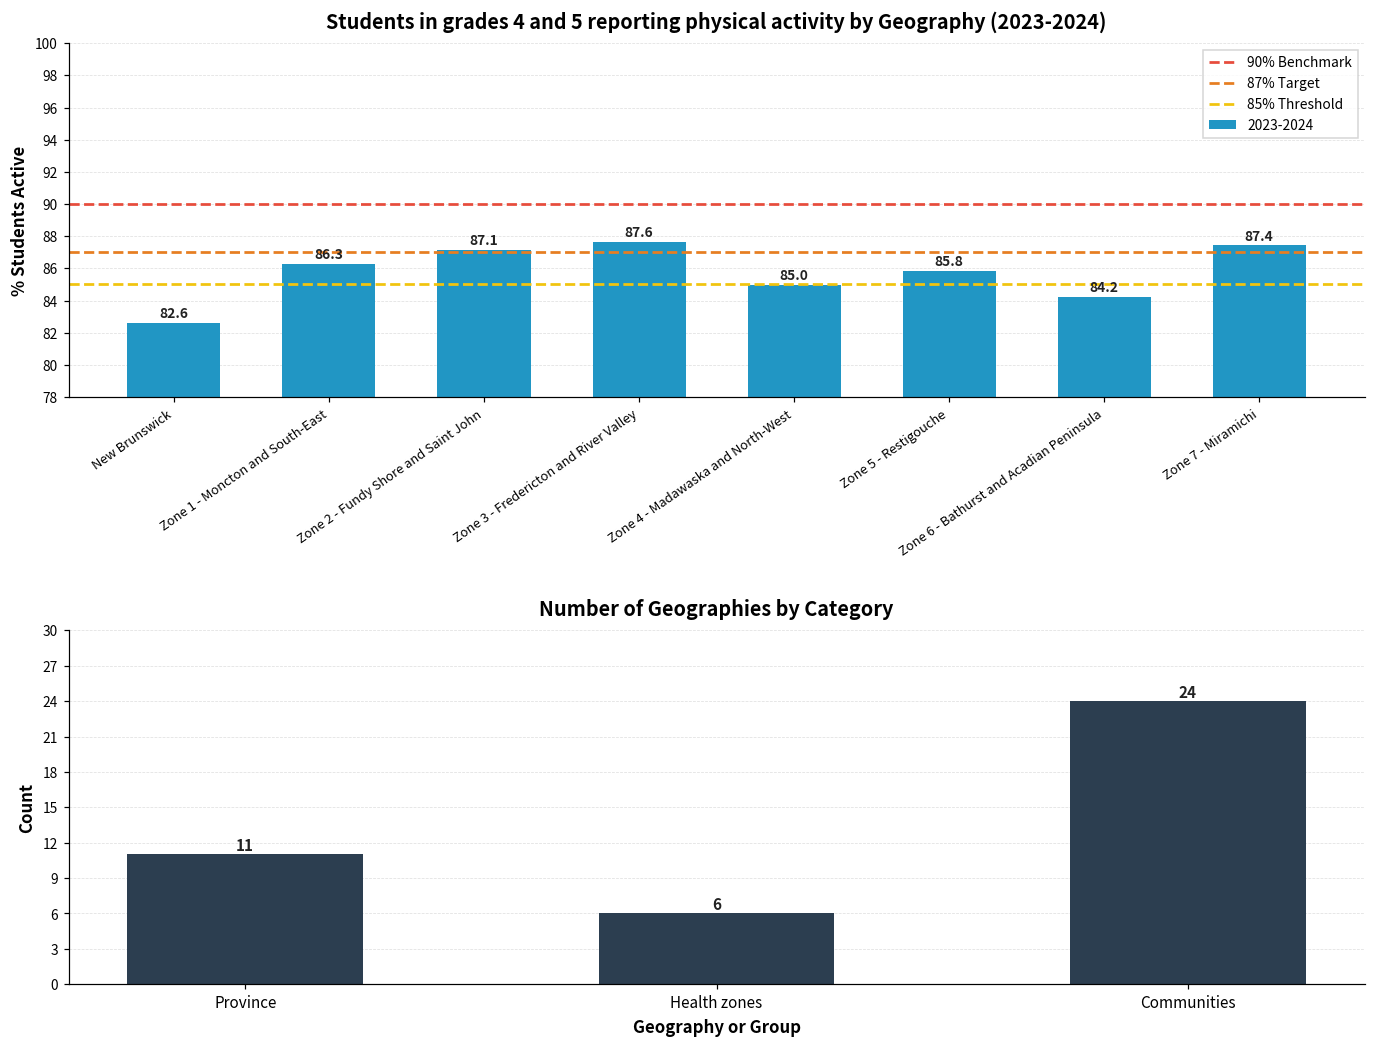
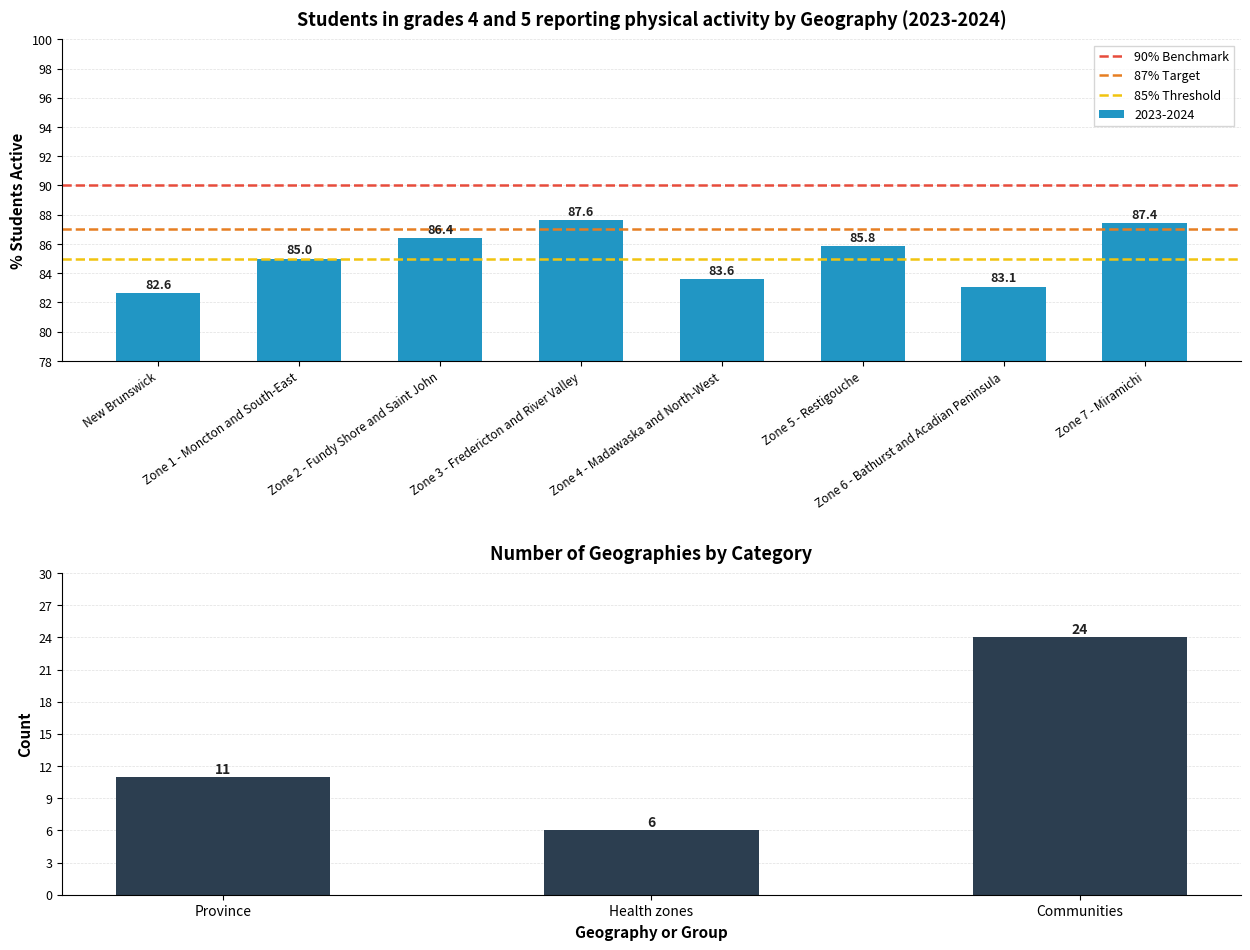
  {
    "Students in grades 4 and 5 reporting physical activity by Geography (2023-2024)": {
      "New Brunswick": 82.6,
-     "Zone 1 - Moncton and South-East": 86.3,
-     "Zone 2 - Fundy Shore and Saint John": 87.1,
+     "Zone 1 - Moncton and South-East": 85.0,
+     "Zone 2 - Fundy Shore and Saint John": 86.4,
      "Zone 3 - Fredericton and River Valley": 87.6,
-     "Zone 4 - Madawaska and North-West": 85.0,
+     "Zone 4 - Madawaska and North-West": 83.6,
      "Zone 5 - Restigouche": 85.8,
-     "Zone 6 - Bathurst and Acadian Peninsula": 84.2,
+     "Zone 6 - Bathurst and Acadian Peninsula": 83.1,
      "Zone 7 - Miramichi": 87.4
    },
    "Number of Geographies by Category": {
      "Province": 11,
      "Health zones": 6,
      "Communities": 24
    }
  }
